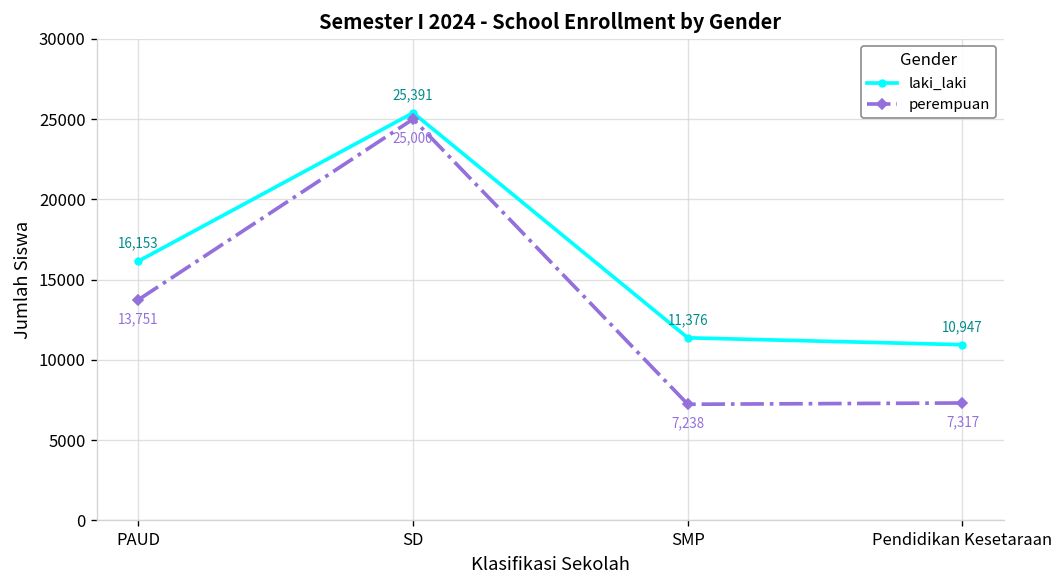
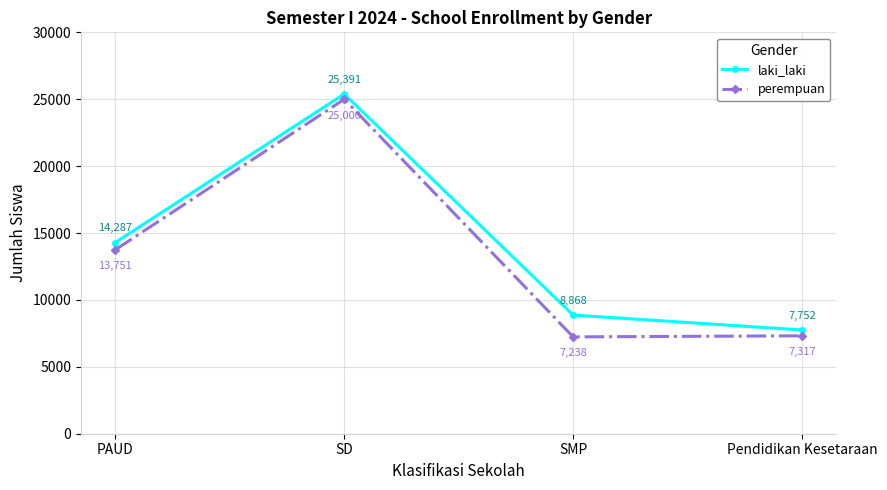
  {
    "laki_laki": {
-     "PAUD": "16,153",
+     "PAUD": "14,287",
      "SD": "25,391",
-     "SMP": "11,376",
-     "Pendidikan Kesetaraan": "10,947"
+     "SMP": "8,868",
+     "Pendidikan Kesetaraan": "7,752"
    },
    "perempuan": {
      "PAUD": "13,751",
      "SD": "25,000",
      "SMP": "7,238",
      "Pendidikan Kesetaraan": "7,317"
    }
  }
